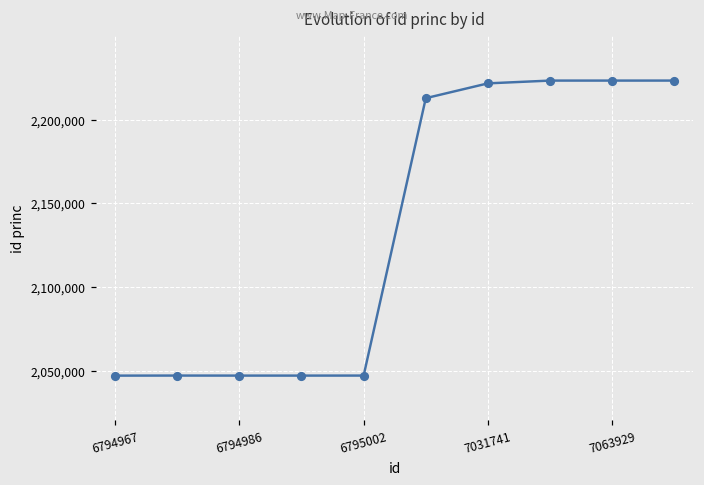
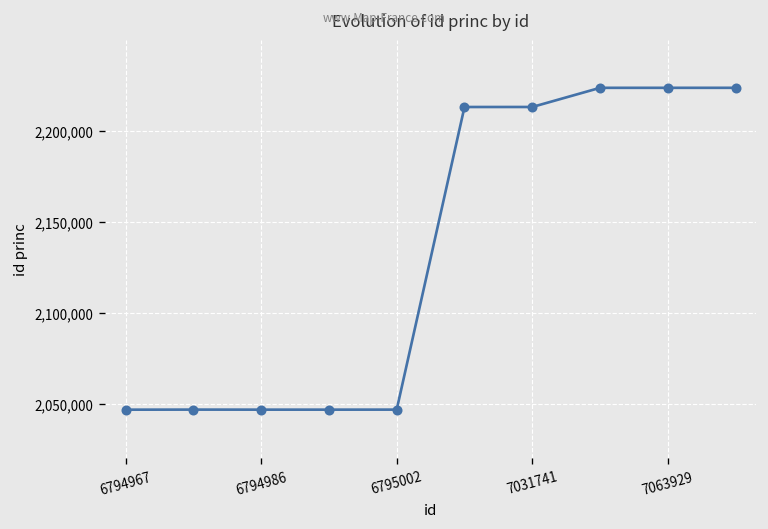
  {
    "6794967": "2,047,000",
    "6794986": "2,047,000",
    "6795002": "2,047,000",
-   "7031741": "2,222,000",
+   "7031741": "2,213,000",
    "7063929": "2,224,000"
  }
